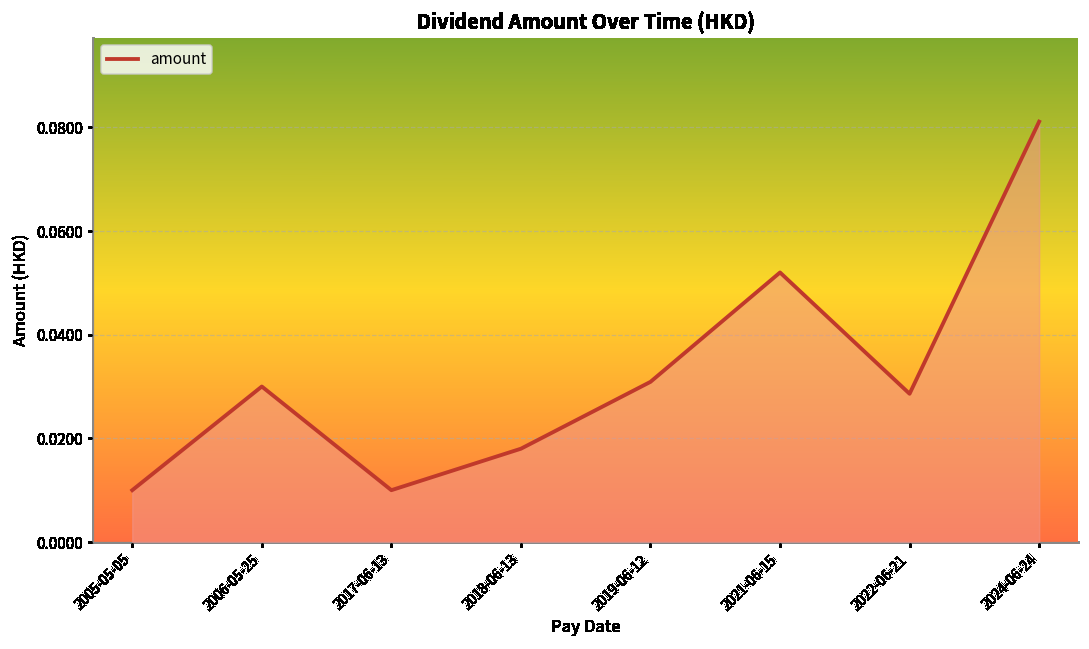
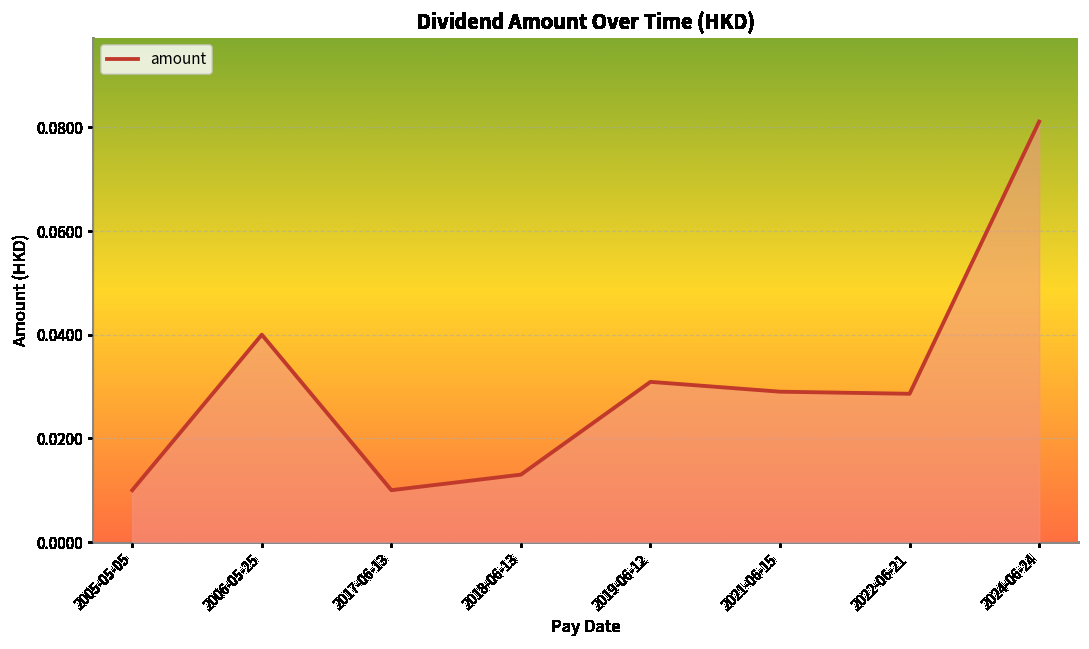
  {
    "2005-05-05": 0.010,
-   "2006-05-25": 0.03,
+   "2006-05-25": 0.04,
    "2017-06-13": 0.010,
-   "2018-06-13": 0.018,
+   "2018-06-13": 0.013,
    "2019-06-12": 0.031,
-   "2021-06-15": 0.052,
+   "2021-06-15": 0.029,
    "2022-06-21": 0.029,
    "2024-06-24": 0.081
  }
